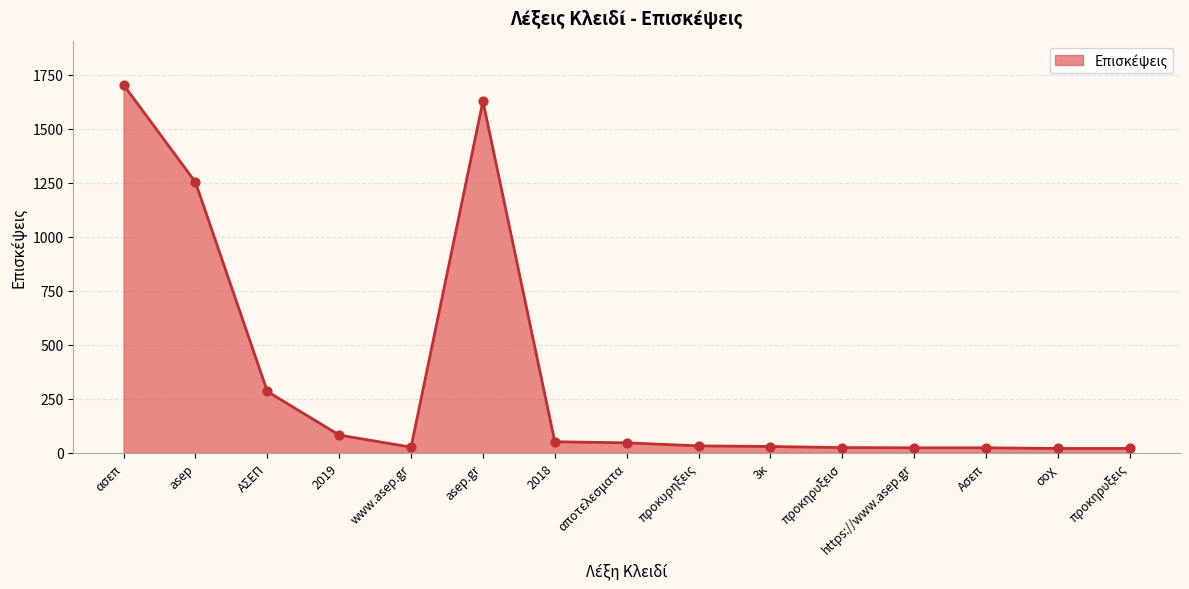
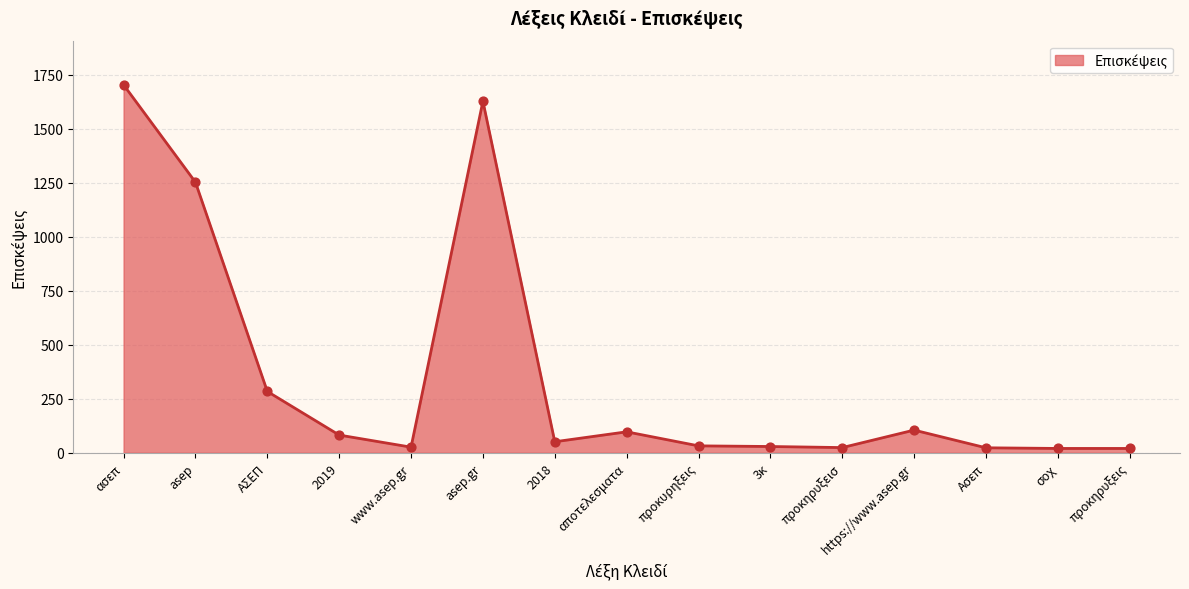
  {
    "ασεπ": 1700,
    "asep": 1250,
    "ΑΣΕΠ": 280,
    "2019": 80,
    "www.asep.gr": 30,
    "asep.gr": 1630,
    "2018": 50,
-   "αποτελεσματα": 50,
+   "αποτελεσματα": 100,
    "προκυρηξεις": 30,
    "3κ": 30,
    "προκηρυξεισ": 20,
-   "https://www.asep.gr": 20,
+   "https://www.asep.gr": 110,
    "Ασεπ": 20,
    "σοχ": 20,
    "προκηρυξεις": 20
  }
